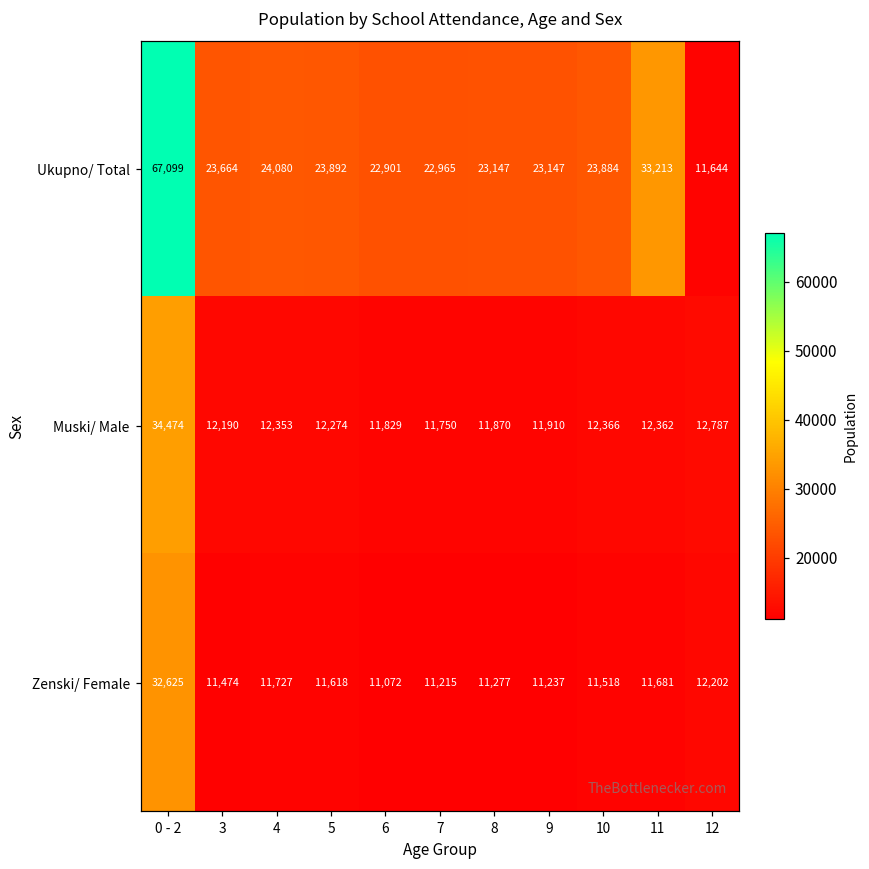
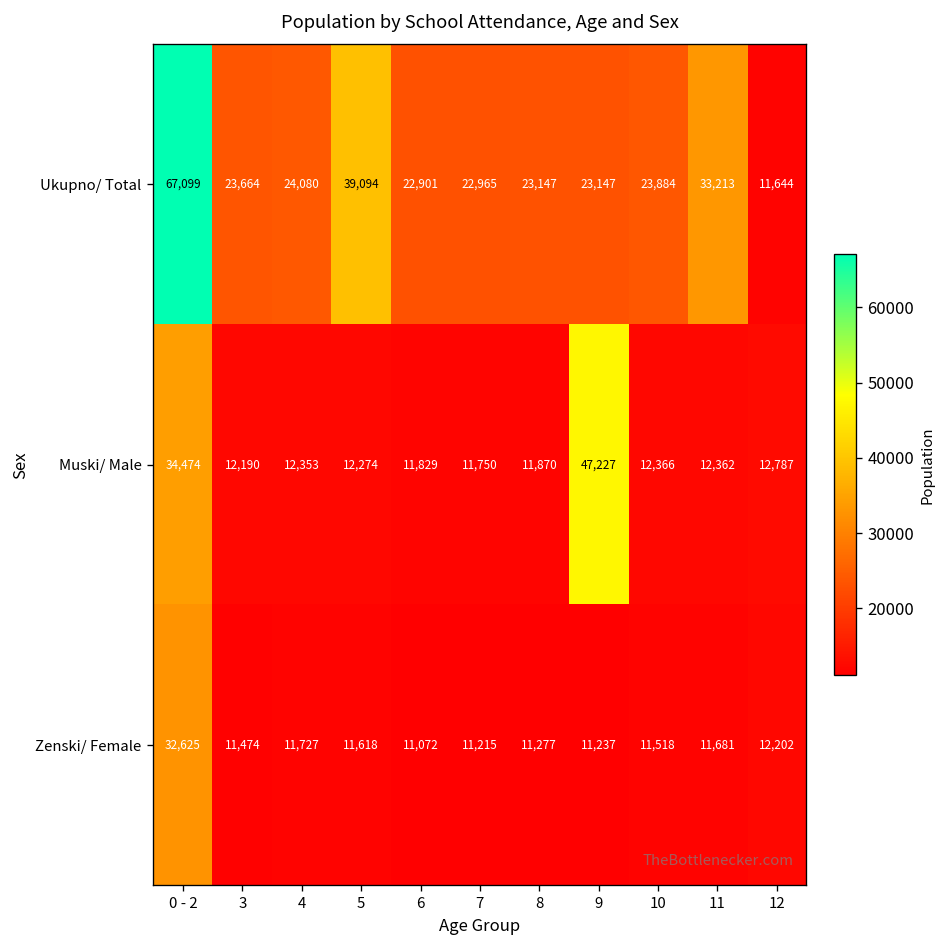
  {
    "Ukupno/ Total": {
      "0 - 2": "67,099",
      "3": "23,664",
      "4": "24,080",
-     "5": "23,892",
+     "5": "39,094",
      "6": "22,901",
      "7": "22,965",
      "8": "23,147",
      "9": "23,147",
      "10": "23,884",
      "11": "33,213",
      "12": "11,644"
    },
    "Muski/ Male": {
      "0 - 2": "34,474",
      "3": "12,190",
      "4": "12,353",
      "5": "12,274",
      "6": "11,829",
      "7": "11,750",
      "8": "11,870",
-     "9": "11,910",
+     "9": "47,227",
      "10": "12,366",
      "11": "12,362",
      "12": "12,787"
    },
    "Zenski/ Female": {
      "0 - 2": "32,625",
      "3": "11,474",
      "4": "11,727",
      "5": "11,618",
      "6": "11,072",
      "7": "11,215",
      "8": "11,277",
      "9": "11,237",
      "10": "11,518",
      "12": "12,202"
    }
  }
